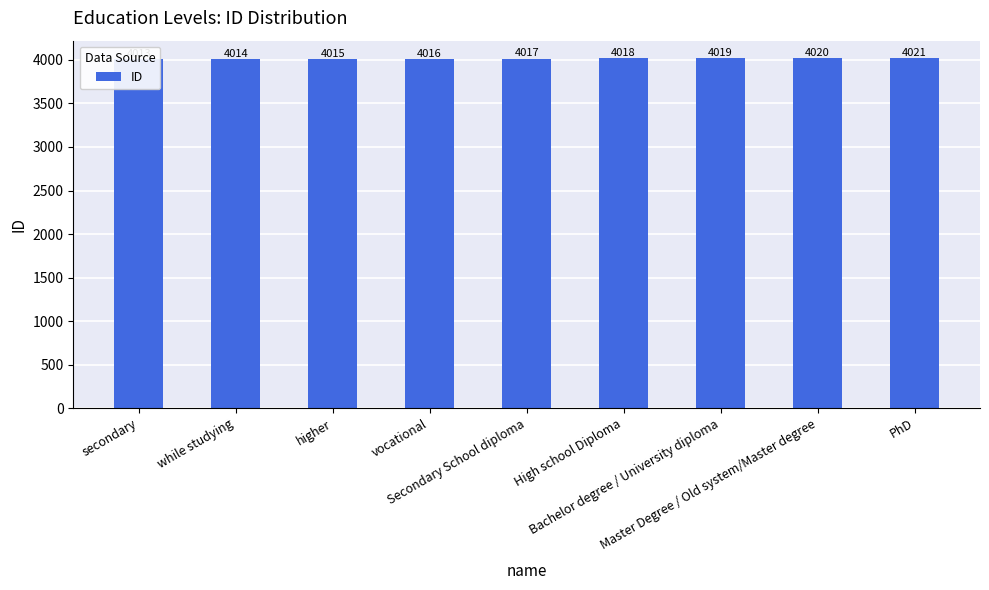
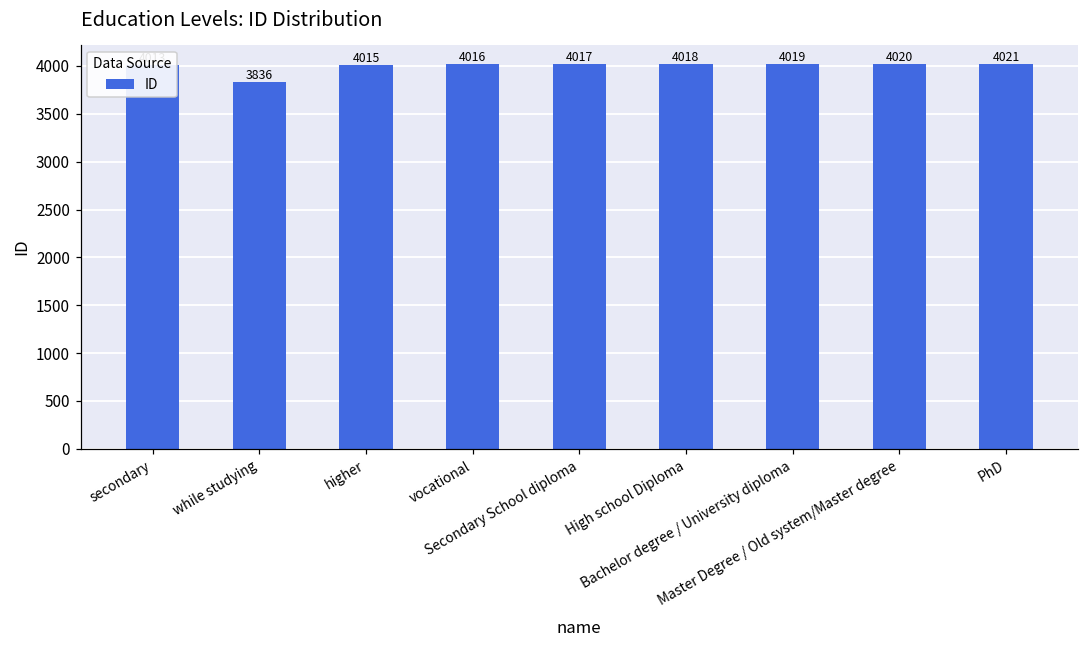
  {
-   "while studying": 4014,
+   "while studying": 3836,
    "higher": 4015,
    "vocational": 4016,
    "Secondary School diploma": 4017,
    "High school Diploma": 4018,
    "Bachelor degree / University diploma": 4019,
    "Master Degree / Old system/Master degree": 4020,
    "PhD": 4021
  }
